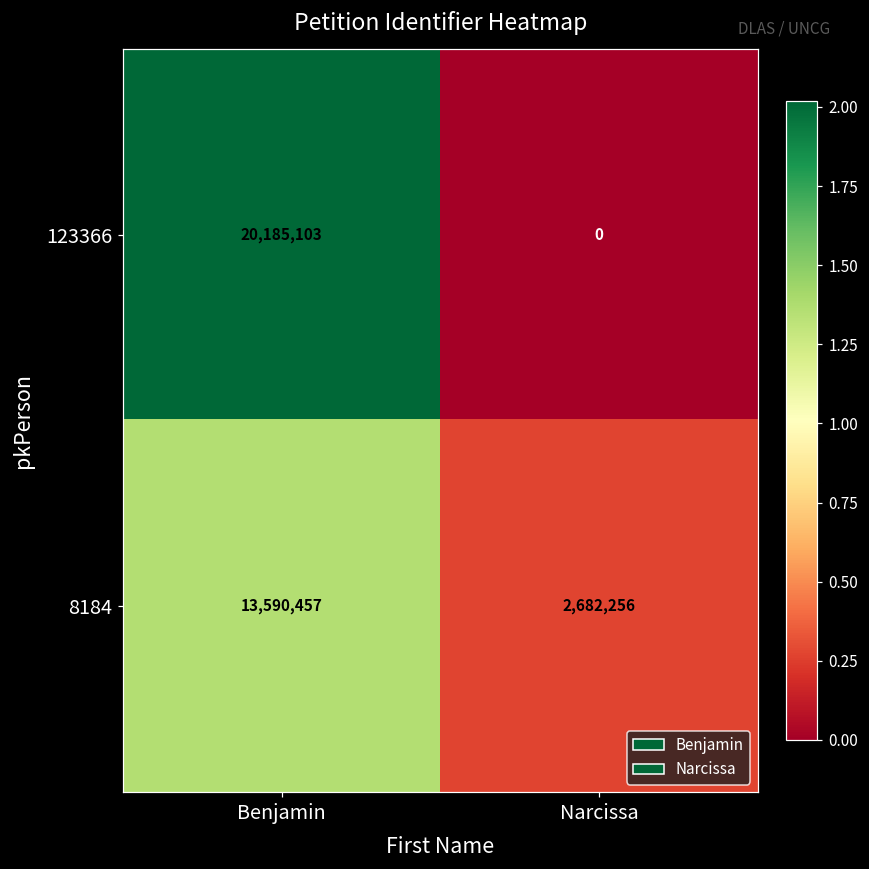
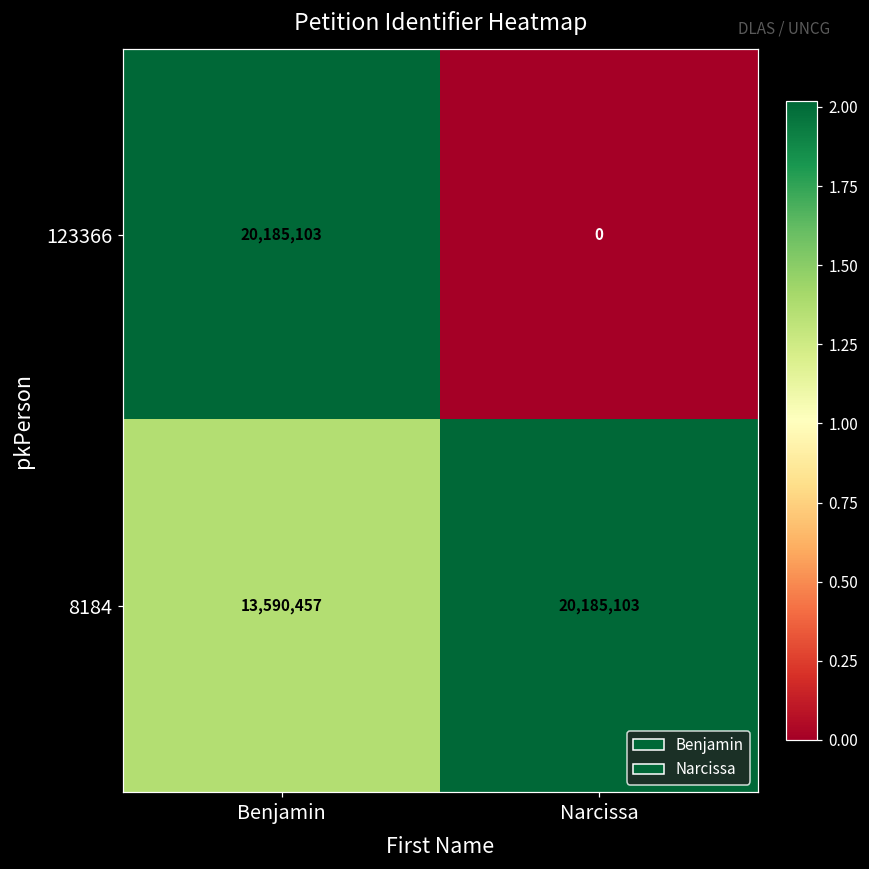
  {
    "123366": {
      "Benjamin": "20,185,103",
      "Narcissa": "0"
    },
    "8184": {
      "Benjamin": "13,590,457",
-     "Narcissa": "2,682,256"
+     "Narcissa": "20,185,103"
    }
  }
